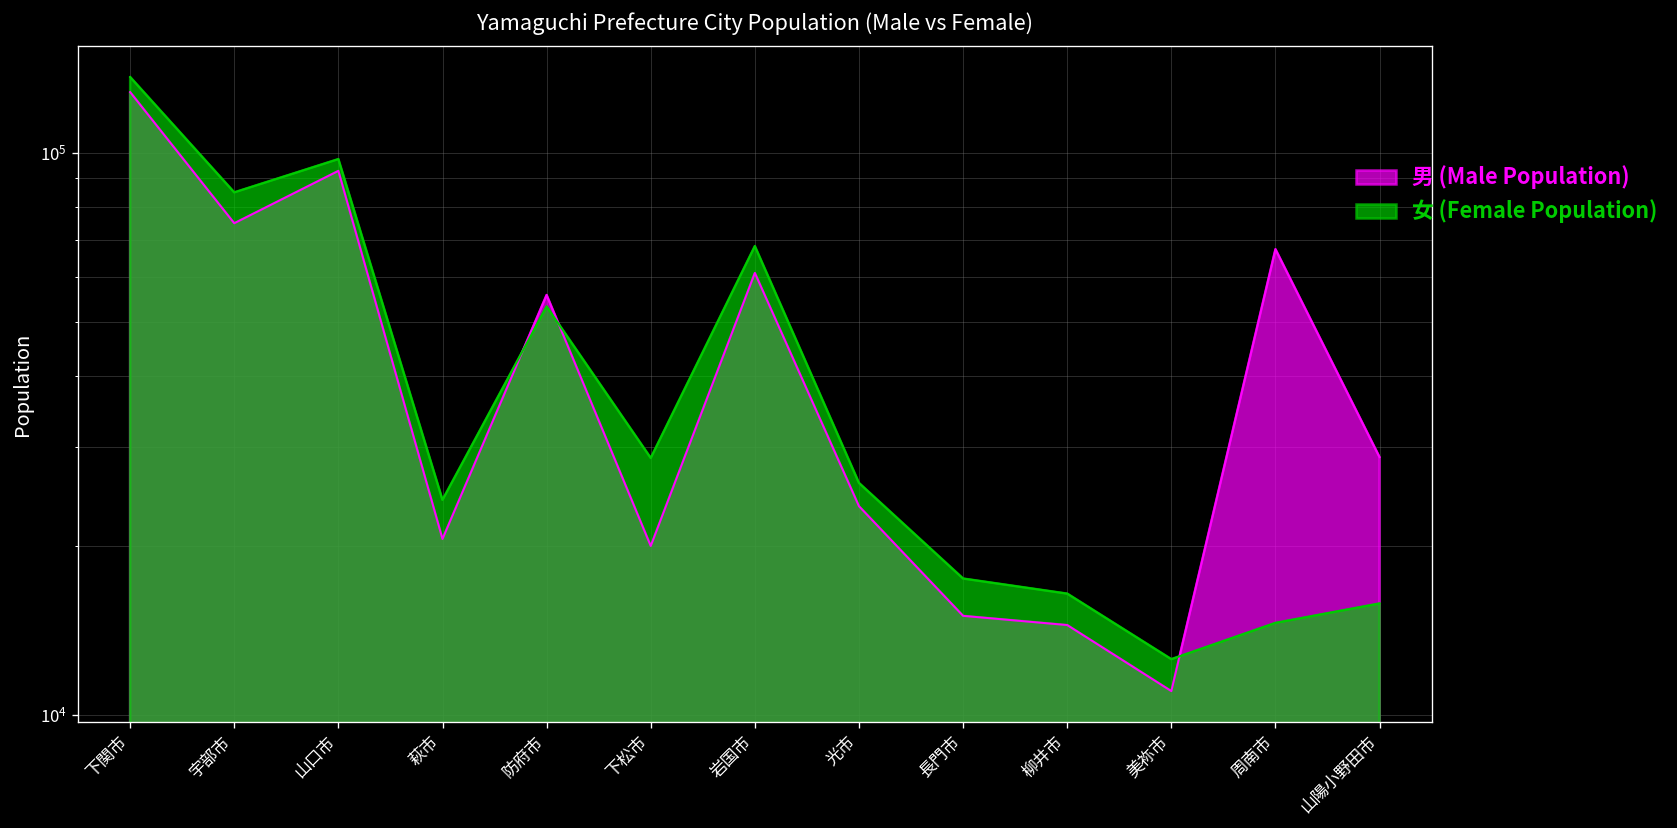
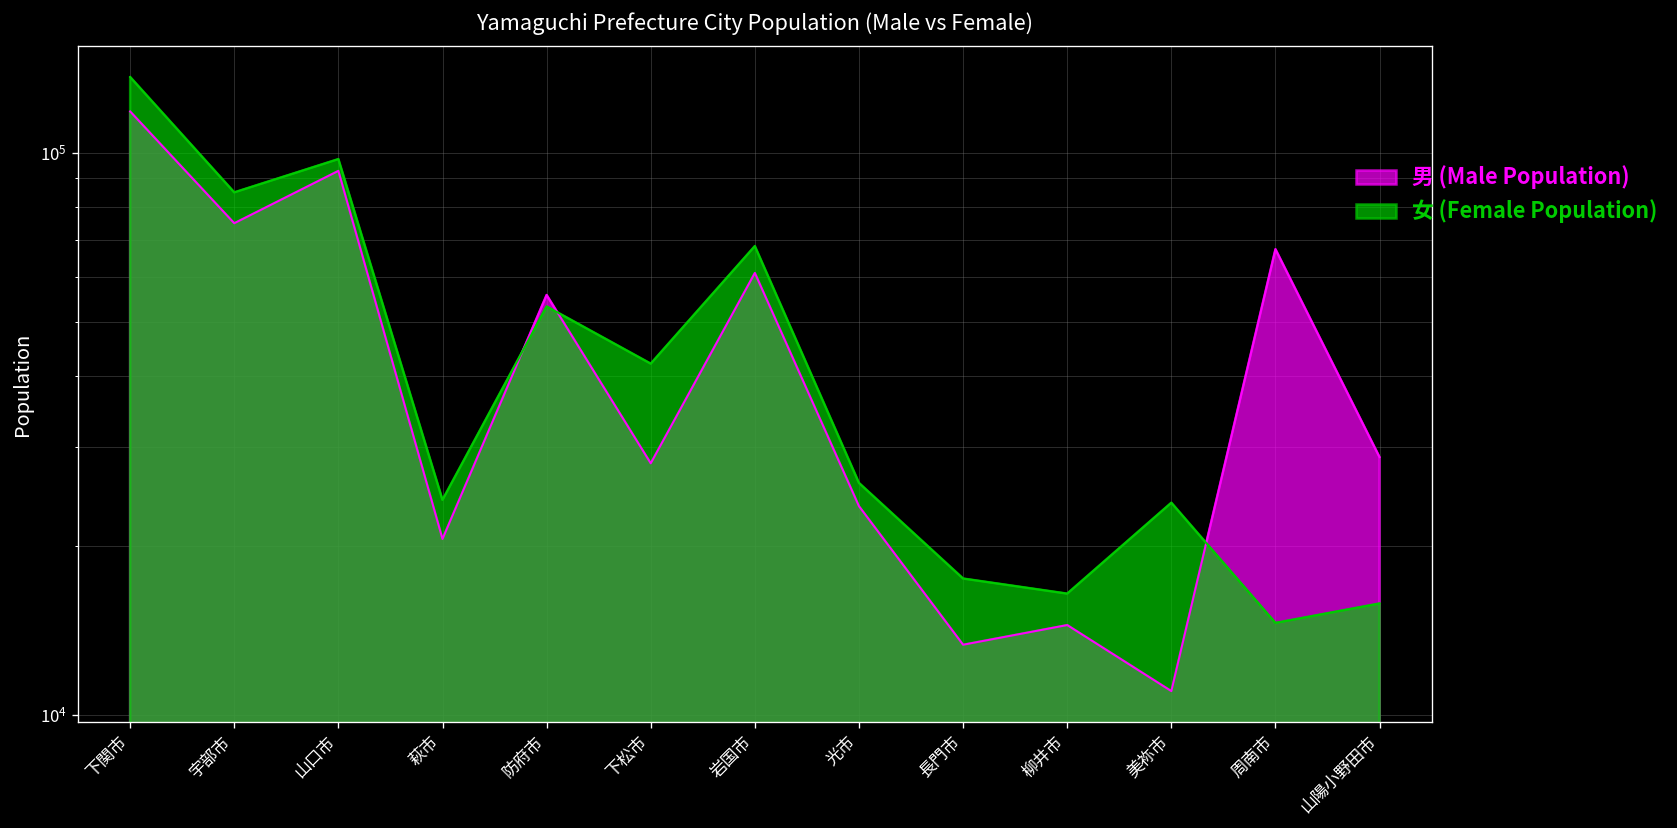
  {
    "男 (Male Population)": {
-     "下関市": 128000,
+     "下関市": 118000,
      "宇部市": 75000,
      "山口市": 93000,
      "萩市": 21000,
      "防府市": 56000,
-     "下松市": 20000,
+     "下松市": 28000,
      "岩国市": 61000,
      "光市": 23000,
-     "長門市": 15000,
+     "長門市": 13300,
      "柳井市": 14400,
      "美祢市": 11000,
      "周南市": 67000,
      "山陽小野田市": 29000
    },
    "女 (Female Population)": {
      "下関市": 136000,
      "宇部市": 85000,
      "山口市": 97000,
      "萩市": 24000,
      "防府市": 53000,
-     "下松市": 29000,
+     "下松市": 42000,
      "岩国市": 68000,
      "光市": 26000,
      "長門市": 17500,
      "柳井市": 16400,
-     "美祢市": 12600,
+     "美祢市": 24000,
      "周南市": 14600,
      "山陽小野田市": 15800
    }
  }
